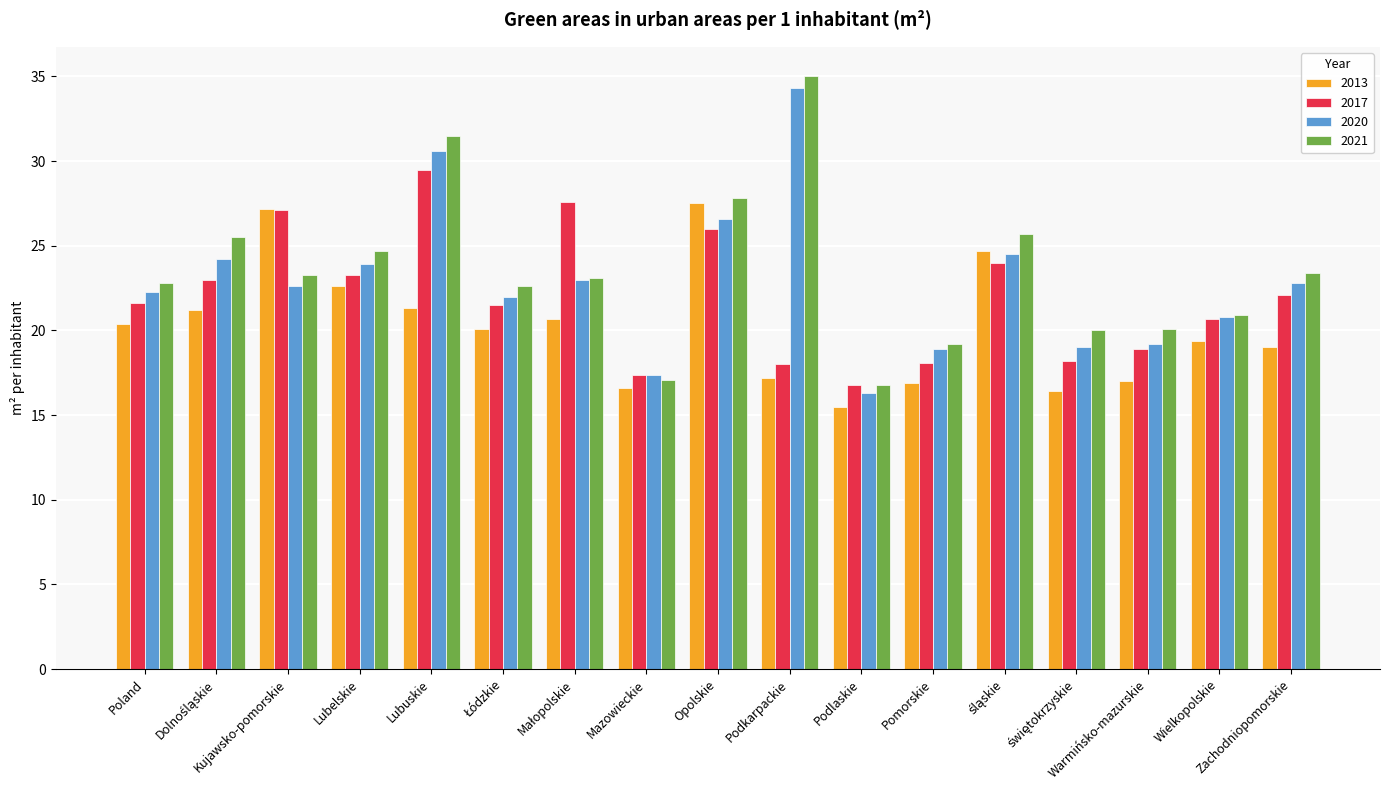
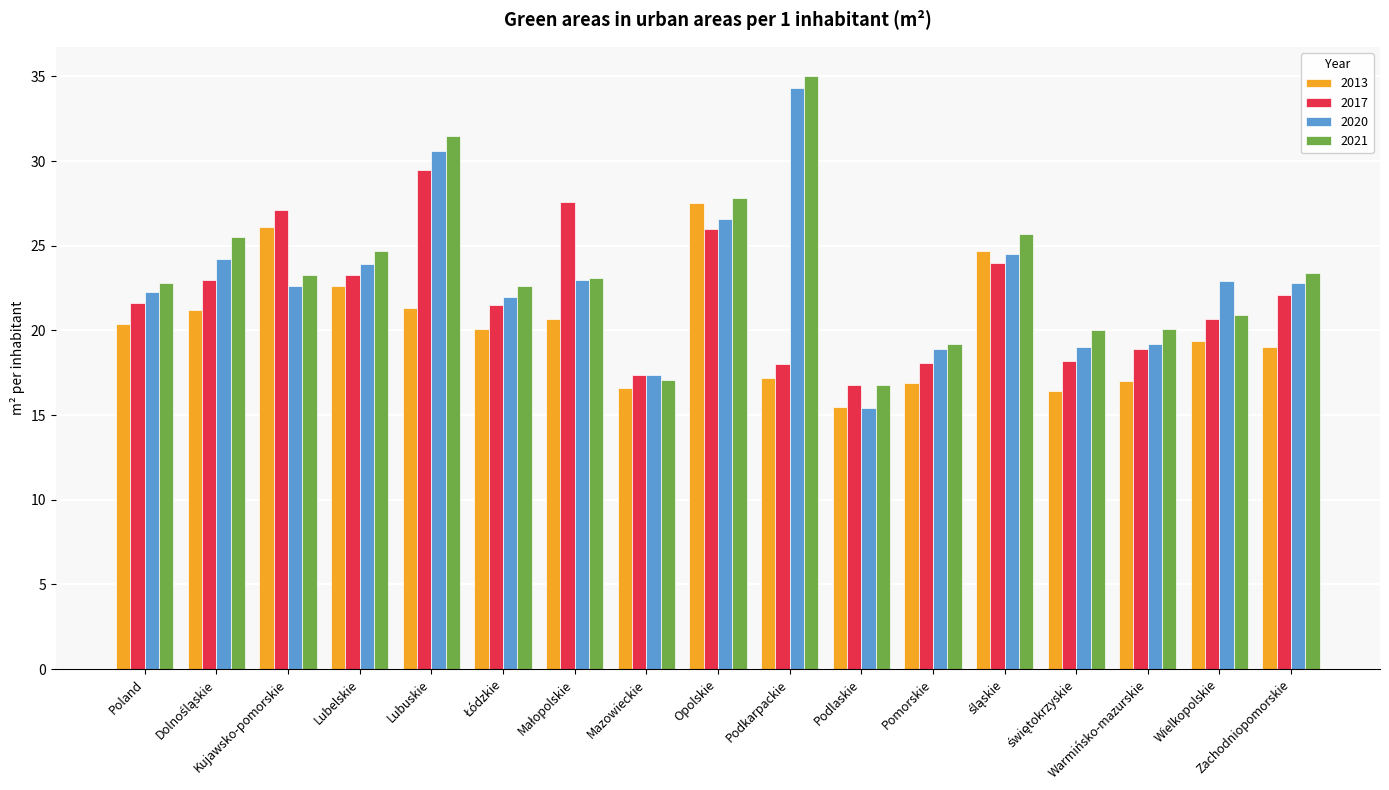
  {
    "2013": {
      "Poland": 20.4,
      "Dolnośląskie": 21.2,
-     "Kujawsko-pomorskie": 27.2,
+     "Kujawsko-pomorskie": 26.1,
      "Lubelskie": 22.6,
      "Lubuskie": 21.3,
      "Łódzkie": 20.1,
      "Małopolskie": 20.7,
      "Mazowieckie": 16.6,
      "Opolskie": 27.5,
      "Podkarpackie": 17.2,
      "Podlaskie": 15.5,
      "Pomorskie": 16.9,
      "śląskie": 24.7,
      "świętokrzyskie": 16.4,
      "Warmińsko-mazurskie": 17.0,
      "Wielkopolskie": 19.4,
      "Zachodniopomorskie": 19.0
    },
    "2017": {
      "Poland": 21.6,
      "Dolnośląskie": 23.0,
      "Kujawsko-pomorskie": 27.1,
      "Lubelskie": 23.3,
      "Lubuskie": 29.5,
      "Łódzkie": 21.5,
      "Małopolskie": 27.6,
      "Mazowieckie": 17.4,
      "Opolskie": 26.0,
      "Podkarpackie": 18.0,
      "Podlaskie": 16.8,
      "Pomorskie": 18.1,
      "śląskie": 24.0,
      "świętokrzyskie": 18.2,
      "Warmińsko-mazurskie": 18.9,
      "Wielkopolskie": 20.7,
      "Zachodniopomorskie": 22.1
    },
    "2020": {
      "Poland": 22.3,
      "Dolnośląskie": 24.2,
      "Kujawsko-pomorskie": 22.6,
      "Lubelskie": 23.9,
      "Lubuskie": 30.6,
      "Łódzkie": 22.0,
      "Małopolskie": 23.0,
      "Mazowieckie": 17.4,
      "Opolskie": 26.6,
      "Podkarpackie": 34.3,
-     "Podlaskie": 16.3,
+     "Podlaskie": 15.4,
      "Pomorskie": 18.9,
      "śląskie": 24.5,
      "świętokrzyskie": 19.0,
      "Warmińsko-mazurskie": 19.2,
-     "Wielkopolskie": 20.8,
+     "Wielkopolskie": 22.9,
      "Zachodniopomorskie": 22.8
    },
    "2021": {
      "Poland": 22.8,
      "Dolnośląskie": 25.5,
      "Kujawsko-pomorskie": 23.3,
      "Lubelskie": 24.7,
      "Lubuskie": 31.5,
      "Łódzkie": 22.6,
      "Małopolskie": 23.1,
      "Mazowieckie": 17.1,
      "Opolskie": 27.8,
      "Podkarpackie": 35.0,
      "Podlaskie": 16.8,
      "Pomorskie": 19.2,
      "śląskie": 25.7,
      "świętokrzyskie": 20.0,
      "Warmińsko-mazurskie": 20.1,
      "Wielkopolskie": 20.9,
      "Zachodniopomorskie": 23.4
    }
  }
